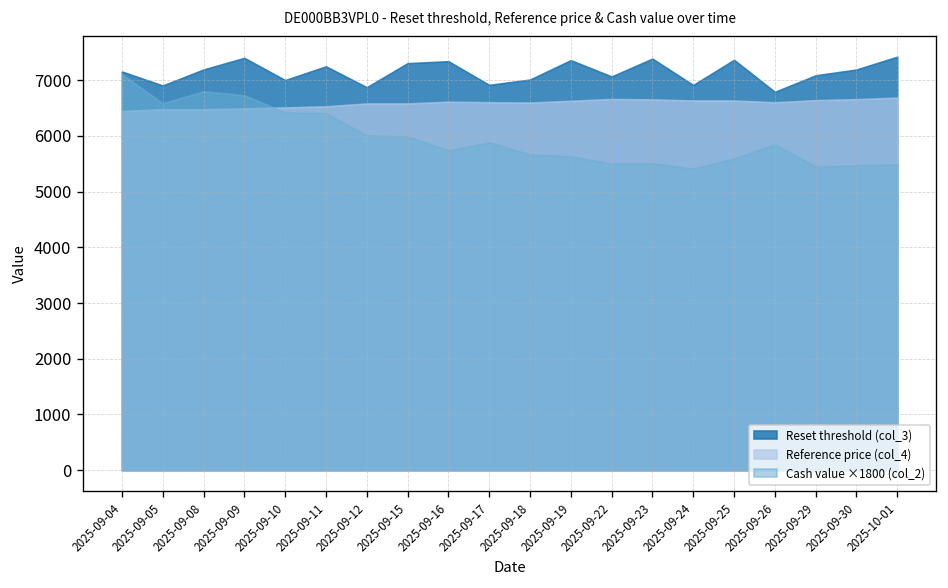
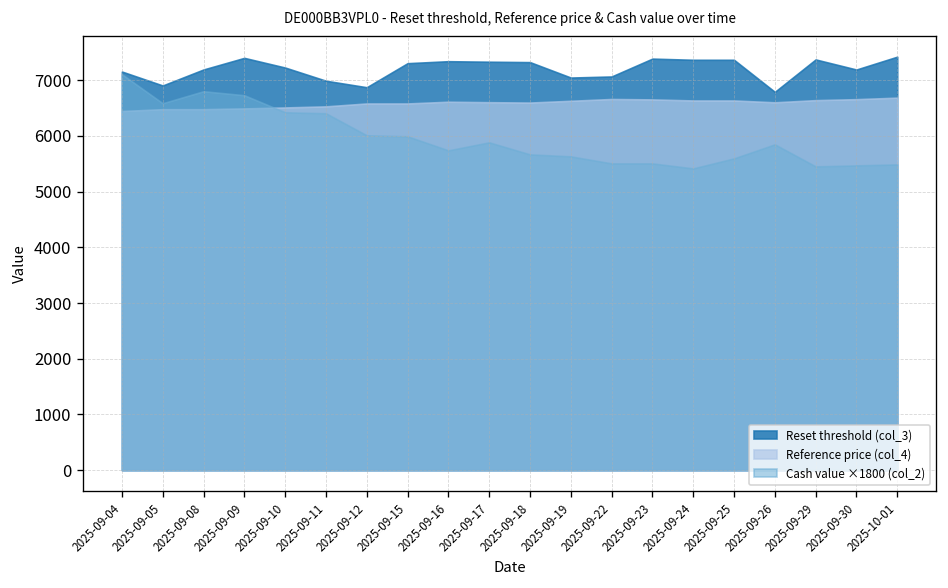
  {
    "Reset threshold (col_3)": {
      "2025-09-05": 6900,
      "2025-09-08": 7200,
      "2025-09-09": 7400,
-     "2025-09-10": 7000,
-     "2025-09-11": 7300,
+     "2025-09-10": 7200,
+     "2025-09-11": 7000,
      "2025-09-12": 6900,
      "2025-09-15": 7300,
      "2025-09-16": 7300,
-     "2025-09-17": 6900,
-     "2025-09-18": 7000,
-     "2025-09-19": 7400,
+     "2025-09-17": 7300,
+     "2025-09-18": 7300,
+     "2025-09-19": 7000,
      "2025-09-22": 7100,
      "2025-09-23": 7400,
-     "2025-09-24": 6900,
+     "2025-09-24": 7400,
      "2025-09-25": 7400,
      "2025-09-26": 6800,
-     "2025-09-29": 7100,
+     "2025-09-29": 7400,
      "2025-09-30": 7200,
      "2025-10-01": 7400
    }
  }
